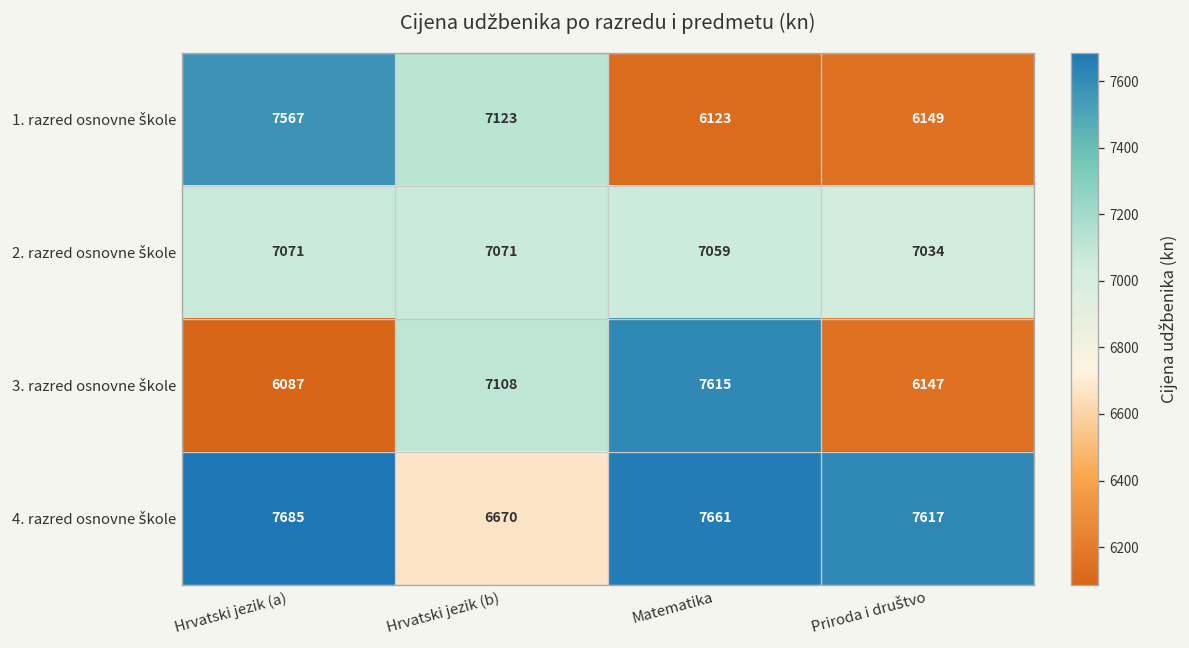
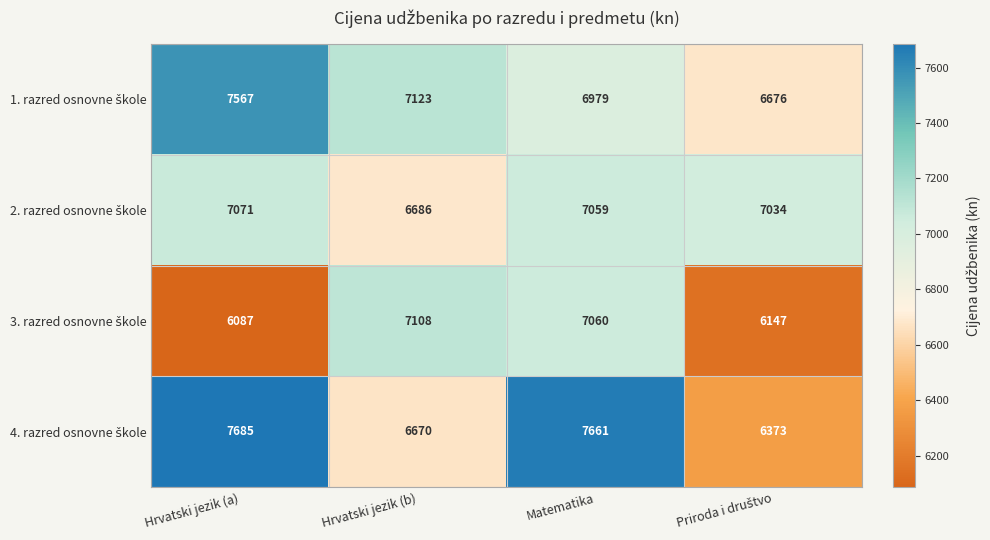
  {
    "1. razred osnovne škole": {
      "Hrvatski jezik (a)": 7567,
      "Hrvatski jezik (b)": 7123,
-     "Matematika": 6123,
-     "Priroda i društvo": 6149
+     "Matematika": 6979,
+     "Priroda i društvo": 6676
    },
    "2. razred osnovne škole": {
      "Hrvatski jezik (a)": 7071,
-     "Hrvatski jezik (b)": 7071,
+     "Hrvatski jezik (b)": 6686,
      "Matematika": 7059,
      "Priroda i društvo": 7034
    },
    "3. razred osnovne škole": {
      "Hrvatski jezik (a)": 6087,
      "Hrvatski jezik (b)": 7108,
-     "Matematika": 7615,
+     "Matematika": 7060,
      "Priroda i društvo": 6147
    },
    "4. razred osnovne škole": {
      "Hrvatski jezik (a)": 7685,
      "Hrvatski jezik (b)": 6670,
      "Matematika": 7661,
-     "Priroda i društvo": 7617
+     "Priroda i društvo": 6373
    }
  }
